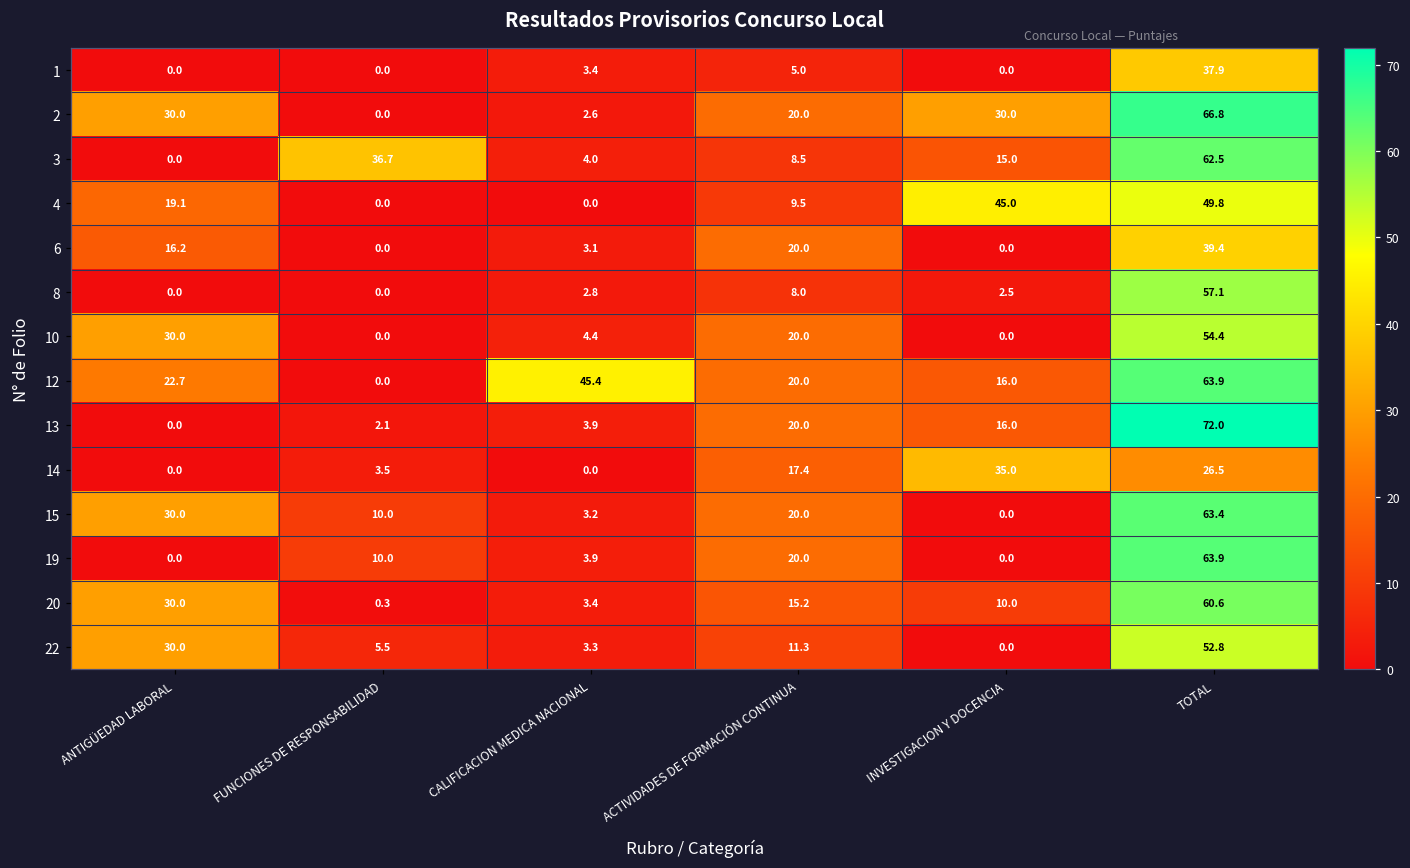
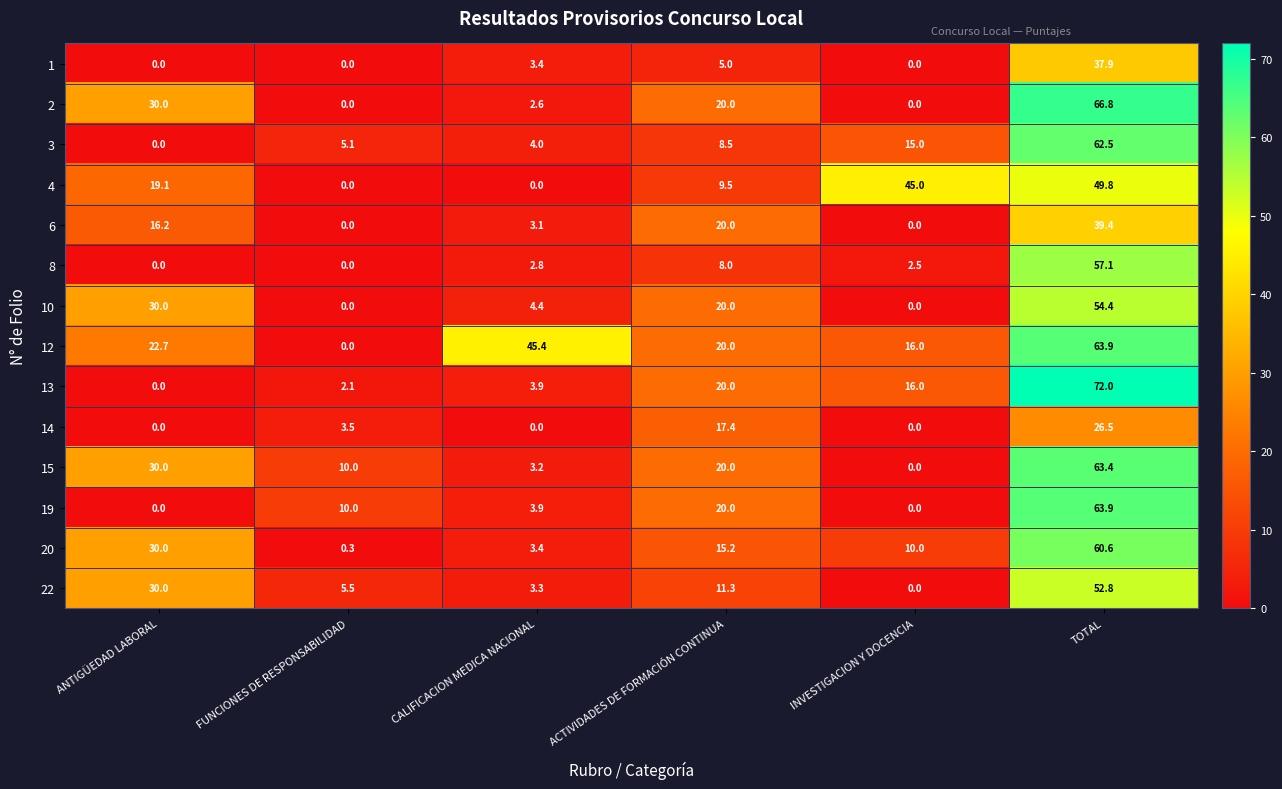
  {
    "1": {
      "ANTIGÜEDAD LABORAL": 0.0,
      "FUNCIONES DE RESPONSABILIDAD": 0.0,
      "CALIFICACION MEDICA NACIONAL": 3.4,
      "ACTIVIDADES DE FORMACIÓN CONTINUA": 5.0,
      "INVESTIGACION Y DOCENCIA": 0.0,
      "TOTAL": 37.9
    },
    "2": {
      "ANTIGÜEDAD LABORAL": 30.0,
      "FUNCIONES DE RESPONSABILIDAD": 0.0,
      "CALIFICACION MEDICA NACIONAL": 2.6,
      "ACTIVIDADES DE FORMACIÓN CONTINUA": 20.0,
-     "INVESTIGACION Y DOCENCIA": 30.0,
+     "INVESTIGACION Y DOCENCIA": 0.0,
      "TOTAL": 66.8
    },
    "3": {
      "ANTIGÜEDAD LABORAL": 0.0,
-     "FUNCIONES DE RESPONSABILIDAD": 36.7,
+     "FUNCIONES DE RESPONSABILIDAD": 5.1,
      "CALIFICACION MEDICA NACIONAL": 4.0,
      "ACTIVIDADES DE FORMACIÓN CONTINUA": 8.5,
      "INVESTIGACION Y DOCENCIA": 15.0,
      "TOTAL": 62.5
    },
    "4": {
      "ANTIGÜEDAD LABORAL": 19.1,
      "FUNCIONES DE RESPONSABILIDAD": 0.0,
      "CALIFICACION MEDICA NACIONAL": 0.0,
      "ACTIVIDADES DE FORMACIÓN CONTINUA": 9.5,
      "INVESTIGACION Y DOCENCIA": 45.0,
      "TOTAL": 49.8
    },
    "6": {
      "ANTIGÜEDAD LABORAL": 16.2,
      "FUNCIONES DE RESPONSABILIDAD": 0.0,
      "CALIFICACION MEDICA NACIONAL": 3.1,
      "ACTIVIDADES DE FORMACIÓN CONTINUA": 20.0,
      "INVESTIGACION Y DOCENCIA": 0.0,
      "TOTAL": 39.4
    },
    "8": {
      "ANTIGÜEDAD LABORAL": 0.0,
      "FUNCIONES DE RESPONSABILIDAD": 0.0,
      "CALIFICACION MEDICA NACIONAL": 2.8,
      "ACTIVIDADES DE FORMACIÓN CONTINUA": 8.0,
      "INVESTIGACION Y DOCENCIA": 2.5,
      "TOTAL": 57.1
    },
    "10": {
      "ANTIGÜEDAD LABORAL": 30.0,
      "FUNCIONES DE RESPONSABILIDAD": 0.0,
      "CALIFICACION MEDICA NACIONAL": 4.4,
      "ACTIVIDADES DE FORMACIÓN CONTINUA": 20.0,
      "INVESTIGACION Y DOCENCIA": 0.0,
      "TOTAL": 54.4
    },
    "12": {
      "ANTIGÜEDAD LABORAL": 22.7,
      "FUNCIONES DE RESPONSABILIDAD": 0.0,
      "CALIFICACION MEDICA NACIONAL": 45.4,
      "ACTIVIDADES DE FORMACIÓN CONTINUA": 20.0,
      "INVESTIGACION Y DOCENCIA": 16.0,
      "TOTAL": 63.9
    },
    "13": {
      "ANTIGÜEDAD LABORAL": 0.0,
      "FUNCIONES DE RESPONSABILIDAD": 2.1,
      "CALIFICACION MEDICA NACIONAL": 3.9,
      "ACTIVIDADES DE FORMACIÓN CONTINUA": 20.0,
      "INVESTIGACION Y DOCENCIA": 16.0,
      "TOTAL": 72.0
    },
    "14": {
      "ANTIGÜEDAD LABORAL": 0.0,
      "FUNCIONES DE RESPONSABILIDAD": 3.5,
      "CALIFICACION MEDICA NACIONAL": 0.0,
      "ACTIVIDADES DE FORMACIÓN CONTINUA": 17.4,
-     "INVESTIGACION Y DOCENCIA": 35.0,
+     "INVESTIGACION Y DOCENCIA": 0.0,
      "TOTAL": 26.5
    },
    "15": {
      "ANTIGÜEDAD LABORAL": 30.0,
      "FUNCIONES DE RESPONSABILIDAD": 10.0,
      "CALIFICACION MEDICA NACIONAL": 3.2,
      "ACTIVIDADES DE FORMACIÓN CONTINUA": 20.0,
      "INVESTIGACION Y DOCENCIA": 0.0,
      "TOTAL": 63.4
    },
    "19": {
      "ANTIGÜEDAD LABORAL": 0.0,
      "FUNCIONES DE RESPONSABILIDAD": 10.0,
      "CALIFICACION MEDICA NACIONAL": 3.9,
      "ACTIVIDADES DE FORMACIÓN CONTINUA": 20.0,
      "INVESTIGACION Y DOCENCIA": 0.0,
      "TOTAL": 63.9
    },
    "20": {
      "ANTIGÜEDAD LABORAL": 30.0,
      "FUNCIONES DE RESPONSABILIDAD": 0.3,
      "CALIFICACION MEDICA NACIONAL": 3.4,
      "ACTIVIDADES DE FORMACIÓN CONTINUA": 15.2,
      "INVESTIGACION Y DOCENCIA": 10.0,
      "TOTAL": 60.6
    },
    "22": {
      "ANTIGÜEDAD LABORAL": 30.0,
      "FUNCIONES DE RESPONSABILIDAD": 5.5,
      "CALIFICACION MEDICA NACIONAL": 3.3,
      "ACTIVIDADES DE FORMACIÓN CONTINUA": 11.3,
      "INVESTIGACION Y DOCENCIA": 0.0,
      "TOTAL": 52.8
    }
  }
